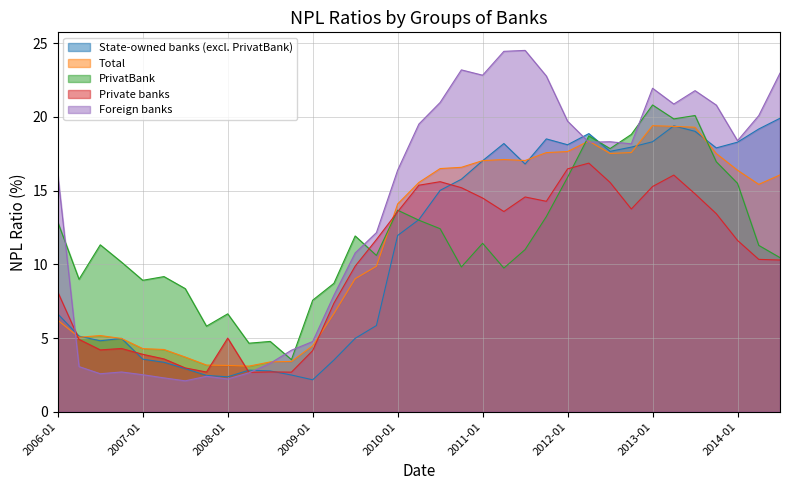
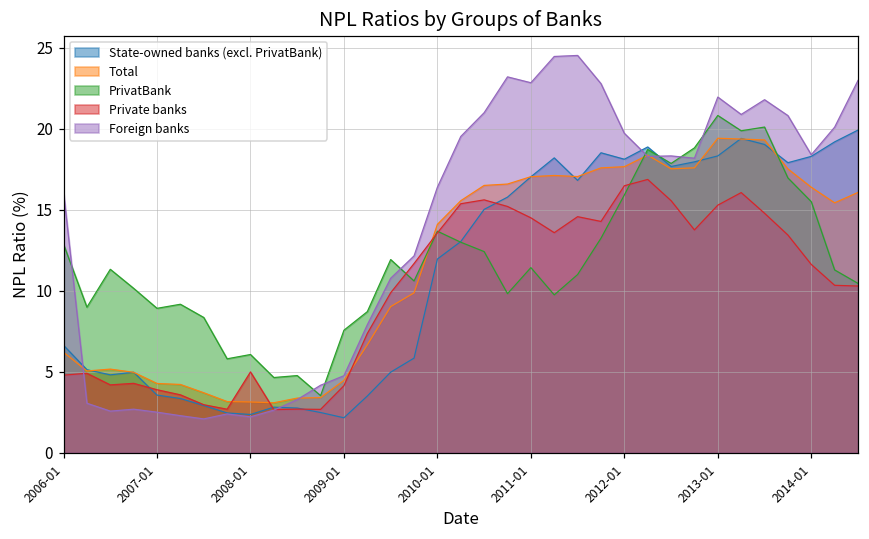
  {
    "State-owned banks (excl. PrivatBank)": {
      "2006-01": 6.6,
      "2007-01": 3.6,
      "2009-01": 2.2,
      "2010-01": 12.0,
      "2012-01": 18.1,
      "2013-01": 18.3
    },
    "Total": {
      "2006-01": 6.2,
      "2007-01": 4.3,
      "2008-01": 3.1,
      "2009-01": 4.5,
      "2010-01": 14.1,
      "2012-01": 17.7,
      "2013-01": 19.4,
      "2014-01": 16.4
    },
    "PrivatBank": {
      "2006-01": 12.9,
      "2007-01": 8.9,
-     "2008-01": 6.6,
+     "2008-01": 6.1,
      "2009-01": 7.6,
      "2011-01": 11.4,
      "2012-01": 15.9,
      "2013-01": 20.8,
      "2014-01": 15.5
    },
    "Private banks": {
-     "2006-01": 8.1,
+     "2006-01": 4.8,
      "2007-01": 3.9,
      "2008-01": 5.0,
      "2009-01": 4.1,
      "2011-01": 14.5,
      "2012-01": 16.5,
      "2013-01": 15.3,
      "2014-01": 11.6
    },
    "Foreign banks": {
      "2006-01": 16.1,
      "2007-01": 2.5,
      "2009-01": 4.8,
      "2010-01": 16.4,
      "2011-01": 22.8,
      "2012-01": 19.7,
      "2013-01": 21.9
    }
  }
